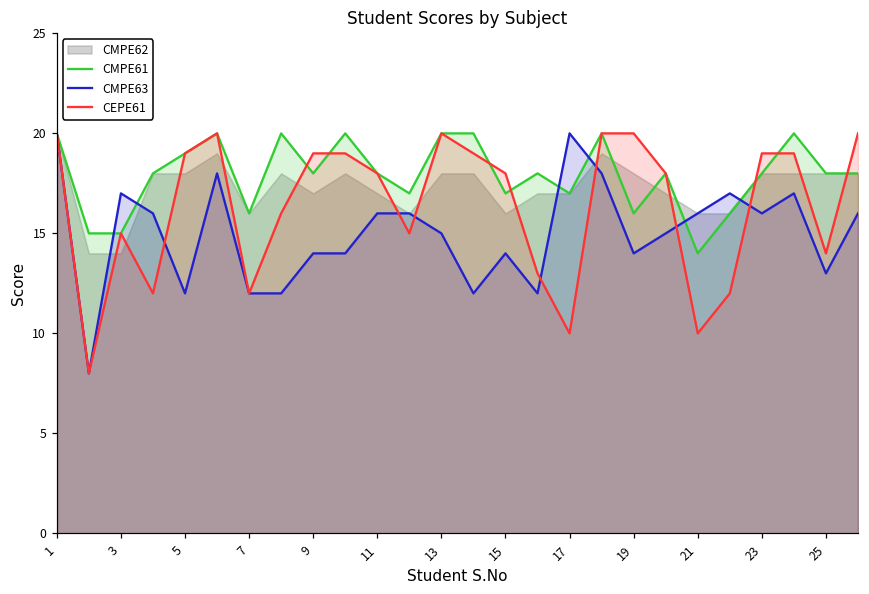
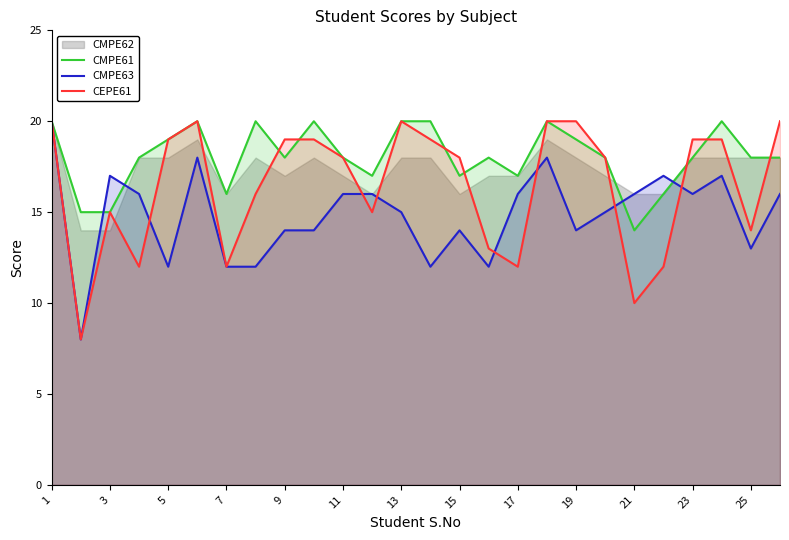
  {
    "CMPE62": {
      "3": 14,
      "5": 18,
      "9": 17,
      "11": 17,
      "13": 18,
      "15": 16,
      "19": 18
    },
    "CMPE61": {
      "9": 18,
      "15": 17,
-     "19": 16,
+     "19": 19,
      "21": 14
    },
    "CMPE63": {
      "3": 17,
      "5": 12,
      "9": 14,
      "11": 16,
      "13": 15,
      "15": 14,
-     "17": 20,
+     "17": 16,
      "19": 14,
      "23": 16,
      "25": 13
    },
    "CEPE61": {
      "9": 19,
      "15": 18,
-     "17": 10,
+     "17": 12,
      "19": 20,
      "21": 10,
      "23": 19,
      "25": 14
    }
  }
